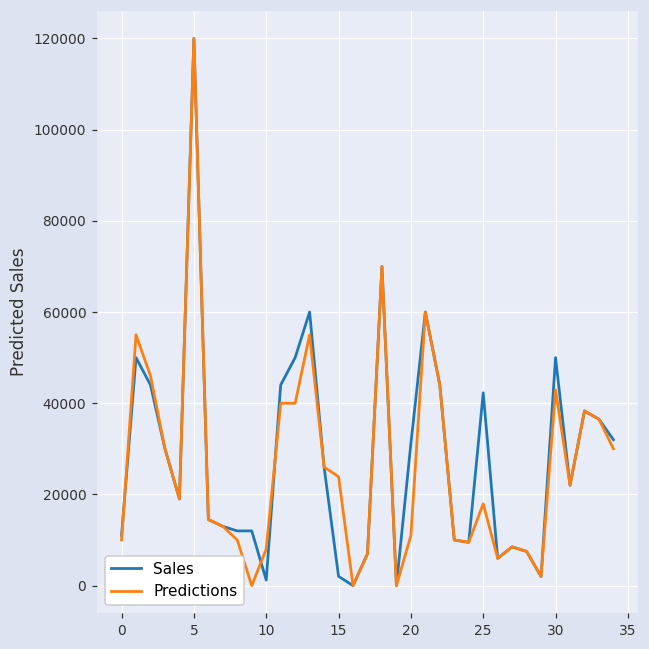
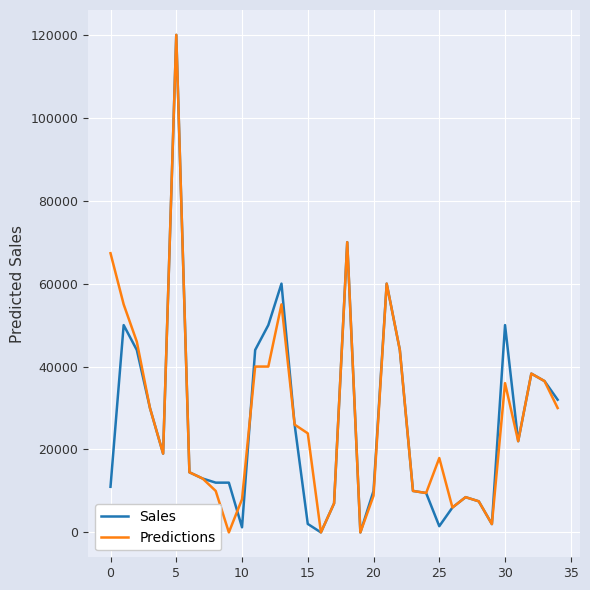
  {
    "Sales": {
      "0": 11000,
      "10": 1000,
      "15": 2000,
-     "20": 31000,
-     "25": 42000,
+     "20": 10000,
+     "25": 2000,
      "30": 50000
    },
    "Predictions": {
-     "0": 10000,
+     "0": 67000,
      "10": 8000,
      "15": 24000,
-     "20": 11000,
+     "20": 9000,
      "25": 18000,
-     "30": 43000
+     "30": 36000
    }
  }
